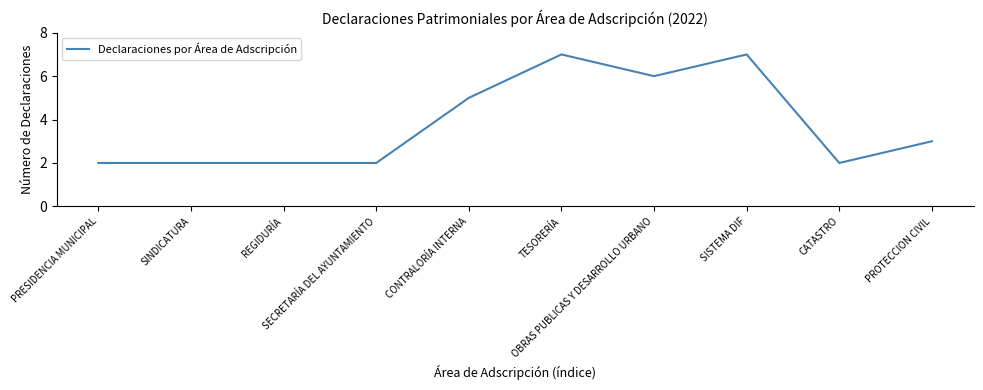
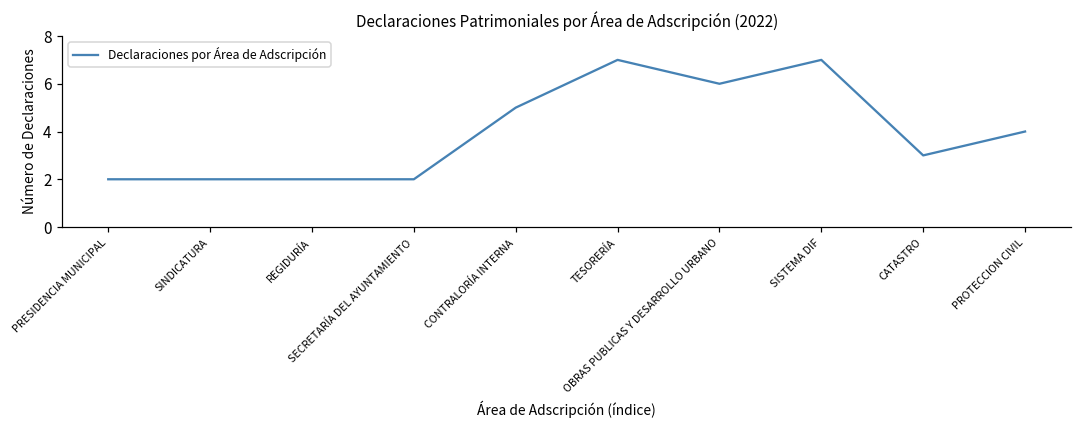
  {
    "PRESIDENCIA MUNICIPAL": 2,
    "SINDICATURA": 2,
    "REGIDURÍA": 2,
    "SECRETARÍA DEL AYUNTAMIENTO": 2,
    "CONTRALORÍA INTERNA": 5,
    "TESORERÍA": 7,
    "OBRAS PUBLICAS Y DESARROLLO URBANO": 6,
    "SISTEMA DIF": 7,
-   "CATASTRO": 2,
-   "PROTECCION CIVIL": 3
+   "CATASTRO": 3,
+   "PROTECCION CIVIL": 4
  }
